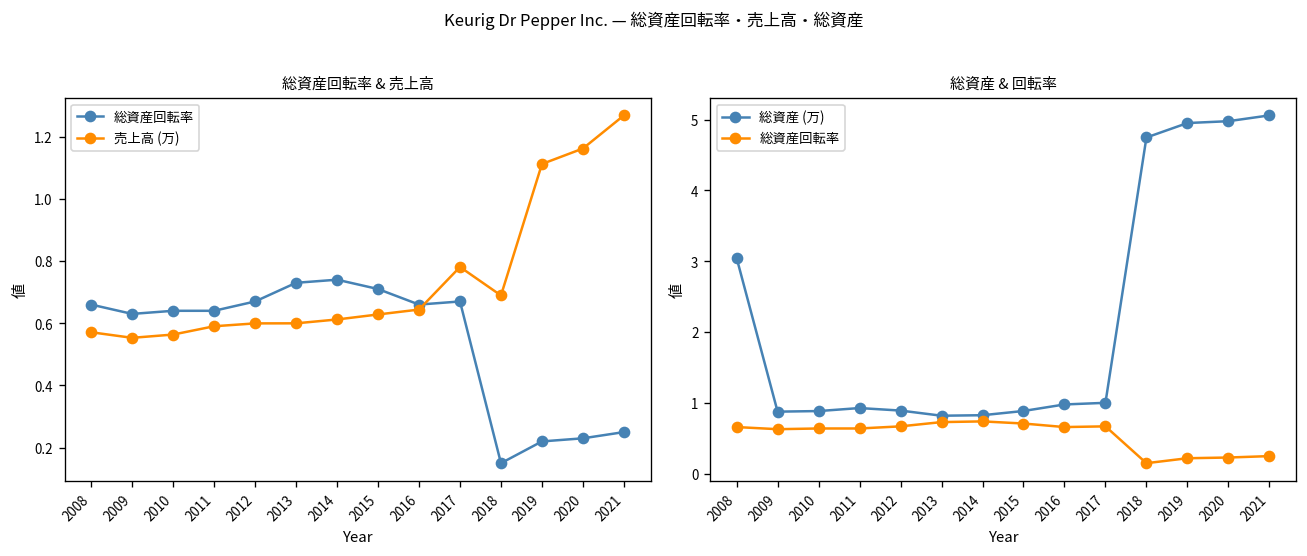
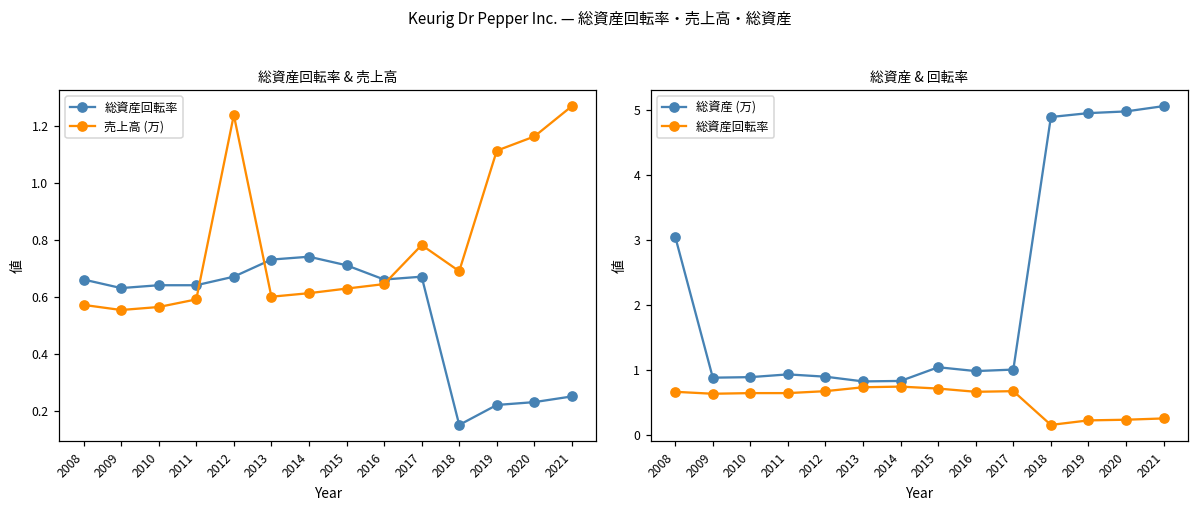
  {
    "総資産回転率 & 売上高": {
      "売上高 (万)": {
        "2008": 0.57,
        "2009": 0.55,
        "2010": 0.56,
        "2011": 0.59,
-       "2012": 0.60,
+       "2012": 1.24,
        "2013": 0.60,
        "2014": 0.61,
        "2015": 0.63,
        "2016": 0.64,
        "2017": 0.78,
        "2018": 0.69,
        "2019": 1.11,
        "2020": 1.16,
        "2021": 1.27
      }
    },
    "総資産 & 回転率": {
      "総資産 (万)": {
        "2008": 3.0,
        "2009": 0.9,
        "2010": 0.9,
        "2011": 0.9,
        "2012": 0.9,
        "2013": 0.8,
        "2014": 0.8,
-       "2015": 0.9,
+       "2015": 1.0,
        "2016": 1.0,
        "2017": 1.0,
-       "2018": 4.7,
+       "2018": 4.9,
        "2019": 5.0,
        "2020": 5.0,
        "2021": 5.1
      },
      "総資産回転率": {
        "2008": 0.7,
        "2009": 0.6,
        "2010": 0.6,
        "2011": 0.6,
        "2012": 0.7,
        "2013": 0.7,
        "2014": 0.7,
        "2015": 0.7,
        "2016": 0.7,
        "2017": 0.7,
        "2018": 0.2,
        "2019": 0.2,
        "2020": 0.2,
        "2021": 0.3
      }
    }
  }
